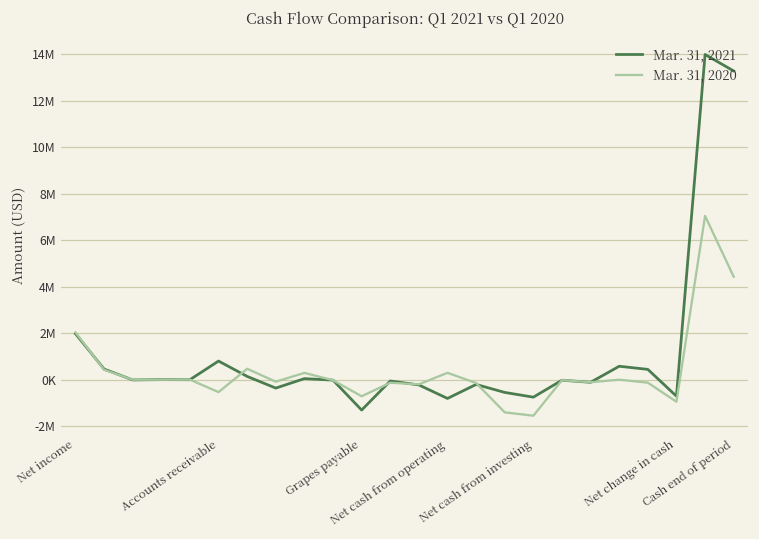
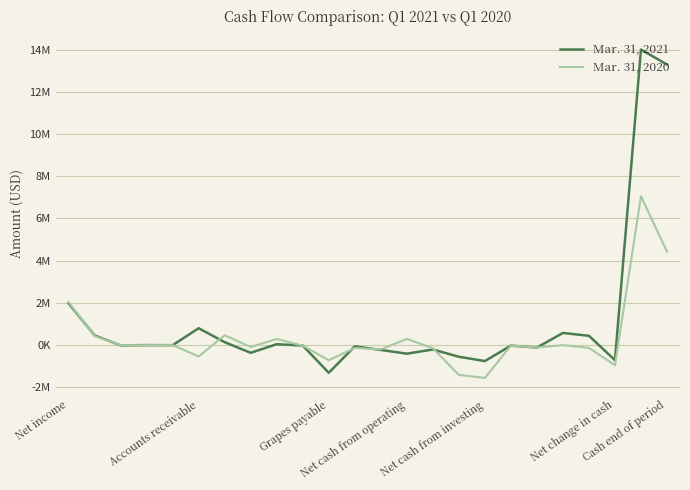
  {
    "Mar. 31, 2021": {
      "Accounts receivable": 800000,
      "Grapes payable": -1300000,
-     "Net cash from operating": -800000,
+     "Net cash from operating": -400000,
      "Net cash from investing": -800000,
      "Net change in cash": -700000,
      "Cash end of period": 13300000
    },
    "Mar. 31, 2020": {
      "Accounts receivable": -500000,
      "Grapes payable": -700000,
      "Net cash from operating": 300000,
      "Net cash from investing": -1600000,
      "Net change in cash": -900000,
      "Cash end of period": 4400000
    }
  }
